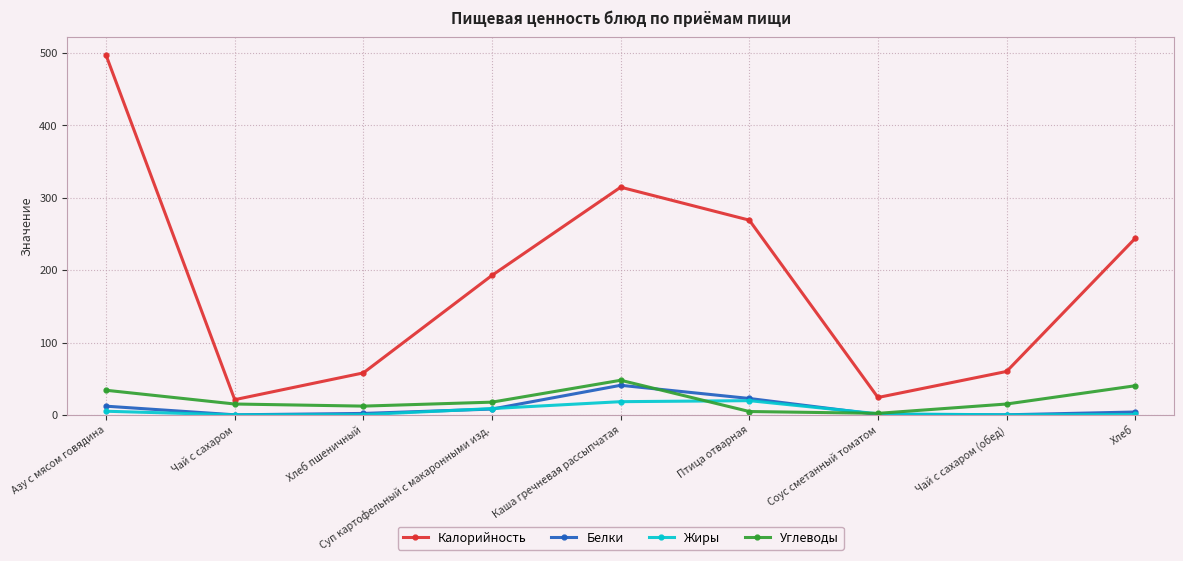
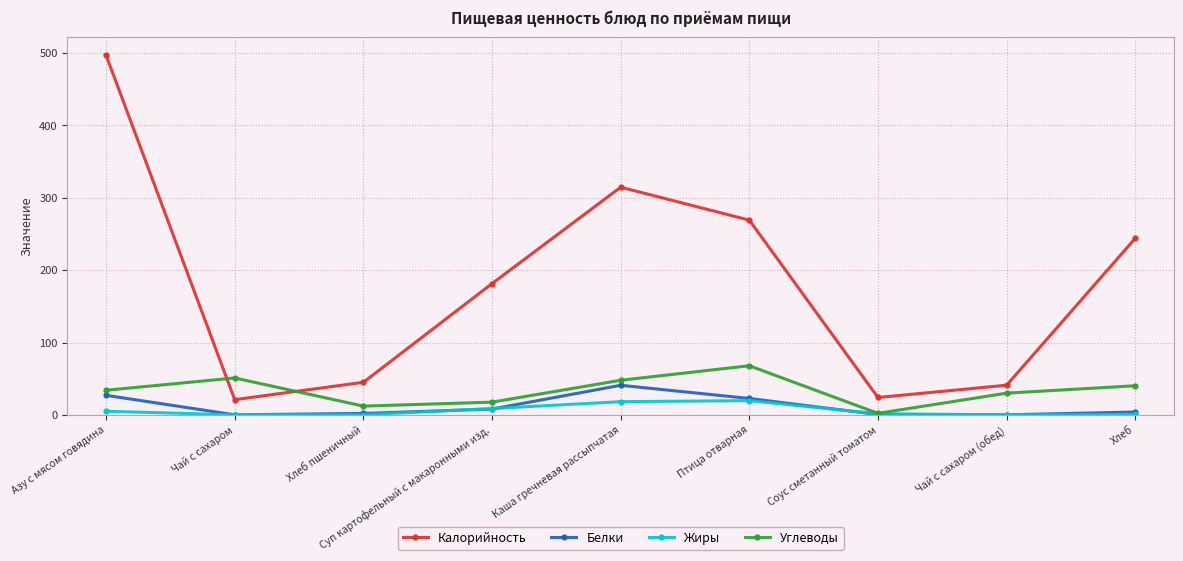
  {
    "Калорийность": {
      "Азу с мясом говядина": 500,
      "Чай с сахаром": 20,
-     "Хлеб пшеничный": 60,
-     "Суп картофельный с макаронными изд.": 190,
+     "Хлеб пшеничный": 50,
+     "Суп картофельный с макаронными изд.": 180,
      "Каша гречневая рассыпчатая": 310,
      "Птица отварная": 270,
      "Соус сметанный томатом": 20,
-     "Чай с сахаром (обед)": 60,
+     "Чай с сахаром (обед)": 40,
      "Хлеб": 240
    },
    "Белки": {
-     "Азу с мясом говядина": 10,
+     "Азу с мясом говядина": 30,
      "Каша гречневая рассыпчатая": 40
    },
    "Жиры": {
      "Азу с мясом говядина": 10,
      "Каша гречневая рассыпчатая": 20
    },
    "Углеводы": {
      "Азу с мясом говядина": 30,
-     "Чай с сахаром": 20,
+     "Чай с сахаром": 50,
      "Хлеб пшеничный": 10,
      "Суп картофельный с макаронными изд.": 20,
      "Каша гречневая рассыпчатая": 50,
-     "Птица отварная": 0,
-     "Чай с сахаром (обед)": 20,
+     "Птица отварная": 70,
+     "Чай с сахаром (обед)": 30,
      "Хлеб": 40
    }
  }
